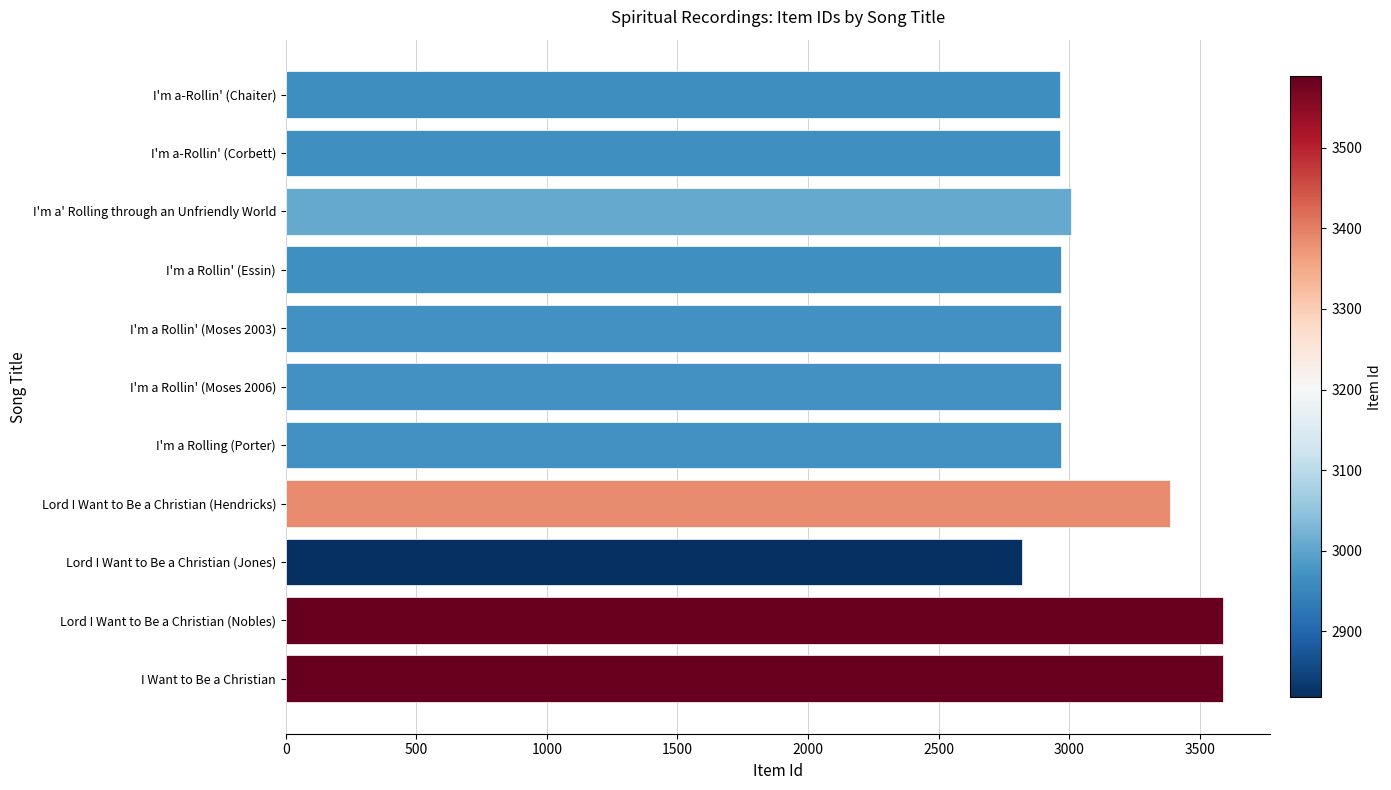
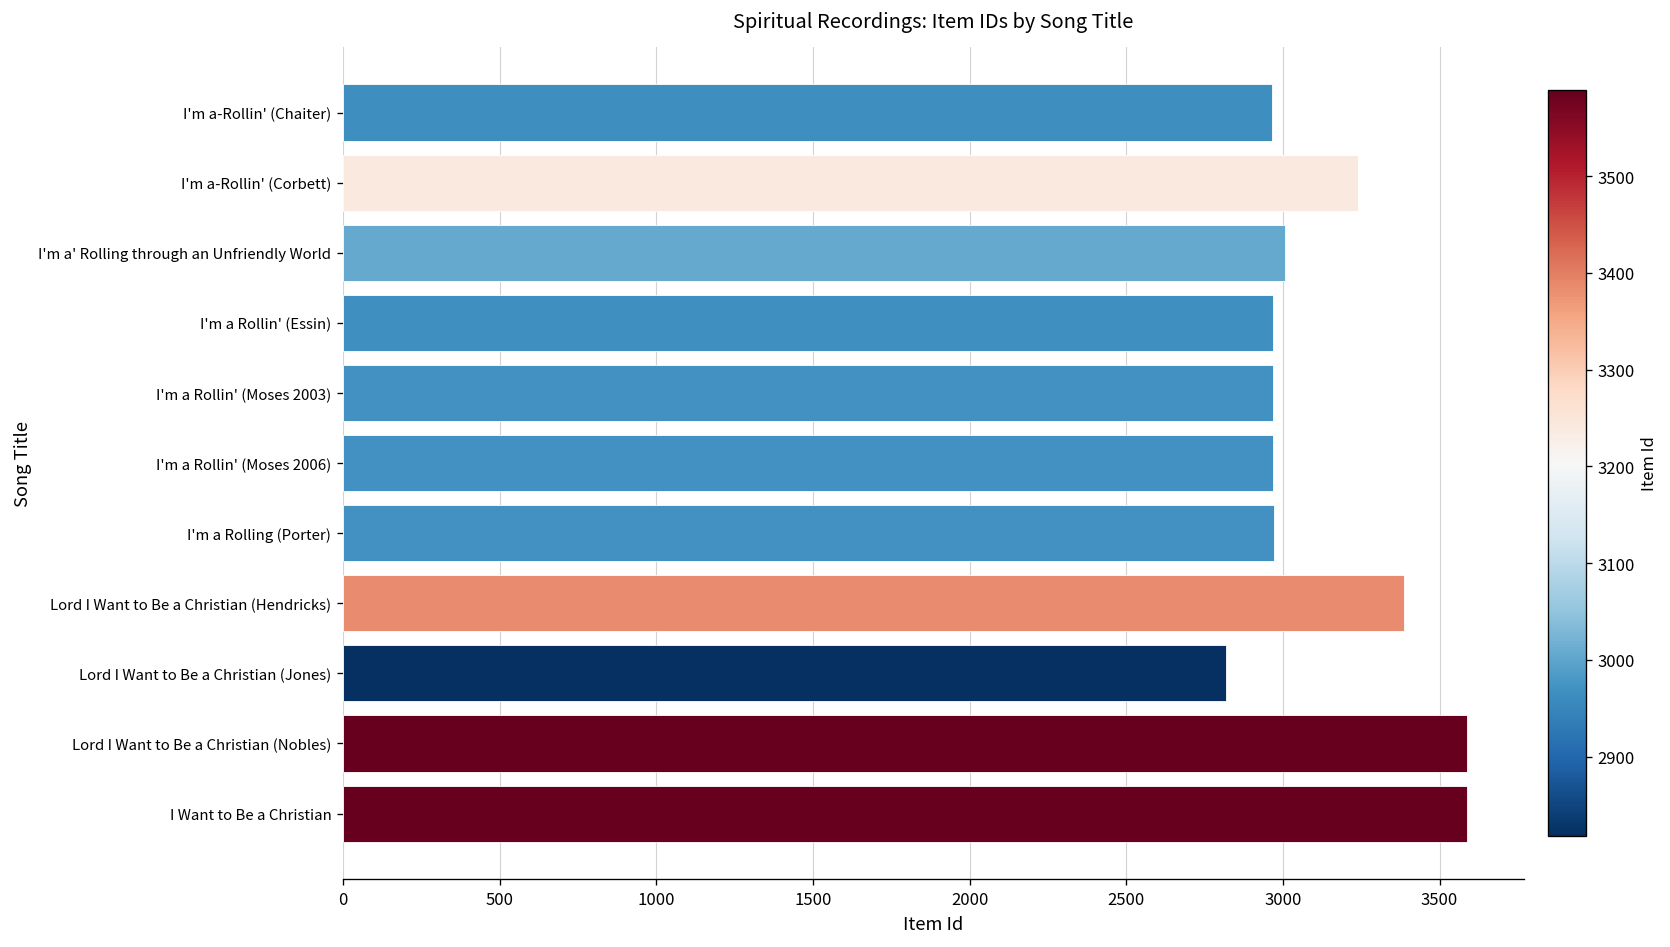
  {
    "I'm a-Rollin' (Chaiter)": 2970,
-   "I'm a-Rollin' (Corbett)": 2970,
+   "I'm a-Rollin' (Corbett)": 3240,
    "I'm a' Rolling through an Unfriendly World": 3010,
    "I'm a Rollin' (Essin)": 2970,
    "I'm a Rollin' (Moses 2003)": 2970,
    "I'm a Rollin' (Moses 2006)": 2970,
    "I'm a Rolling (Porter)": 2970,
    "Lord I Want to Be a Christian (Hendricks)": 3390,
    "Lord I Want to Be a Christian (Jones)": 2820,
    "Lord I Want to Be a Christian (Nobles)": 3590,
    "I Want to Be a Christian": 3590
  }
